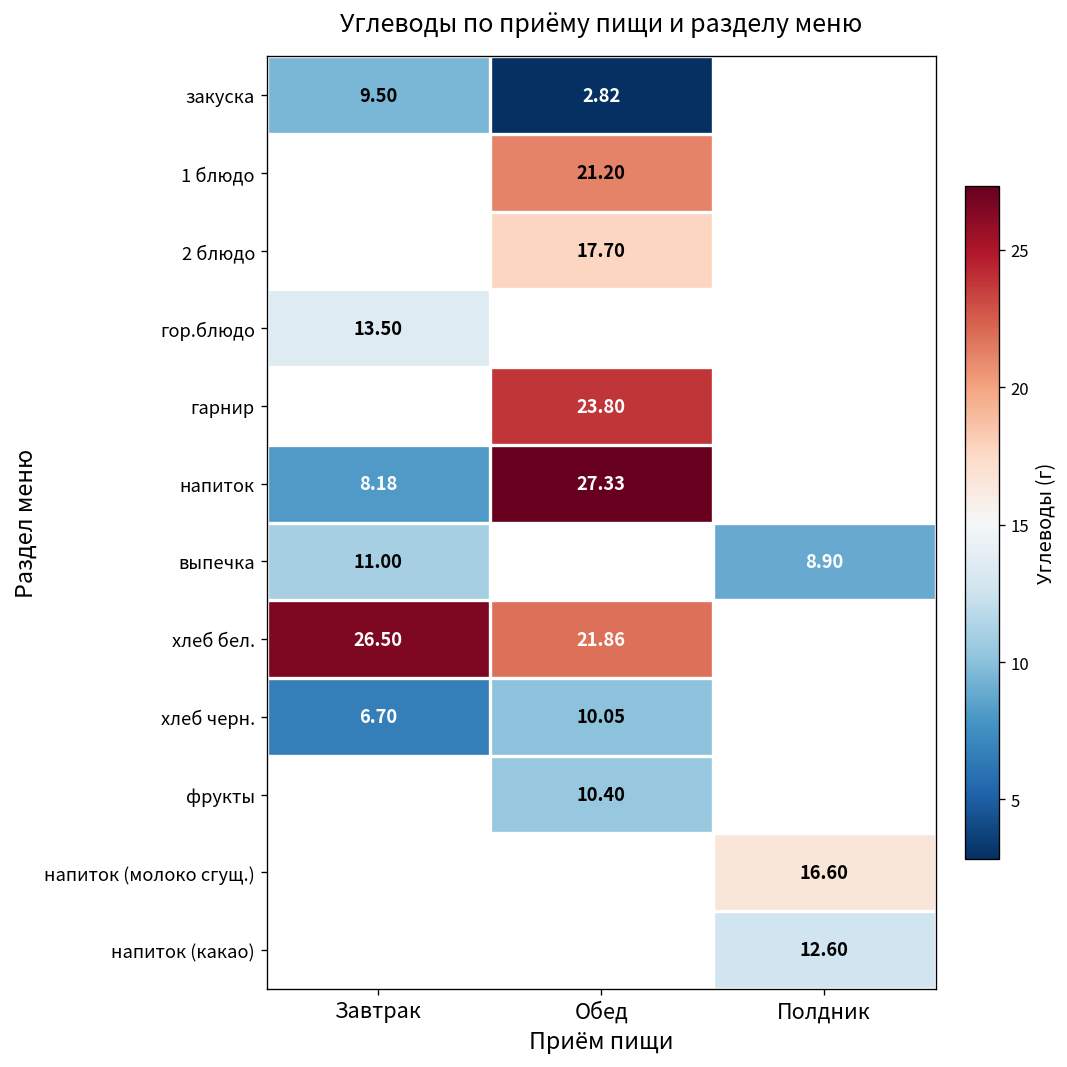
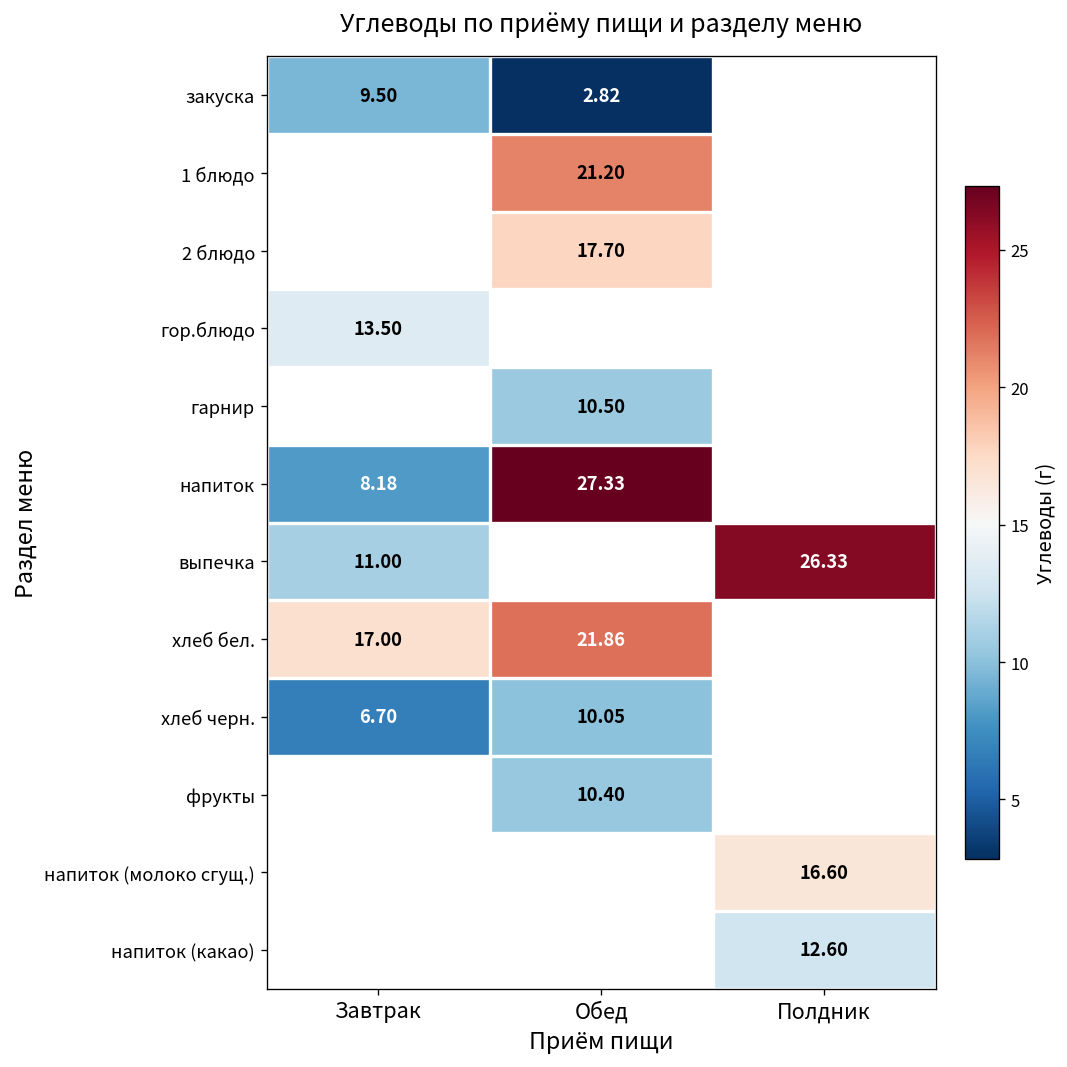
  {
    "закуска": {
      "Завтрак": 9.50,
      "Обед": 2.82
    },
    "1 блюдо": {
      "Обед": 21.20
    },
    "2 блюдо": {
      "Обед": 17.70
    },
    "гор.блюдо": {
      "Завтрак": 13.50
    },
    "гарнир": {
-     "Обед": 23.80
+     "Обед": 10.50
    },
    "напиток": {
      "Завтрак": 8.18,
      "Обед": 27.33
    },
    "выпечка": {
      "Завтрак": 11.00,
-     "Полдник": 8.90
+     "Полдник": 26.33
    },
    "хлеб бел.": {
-     "Завтрак": 26.50,
+     "Завтрак": 17.00,
      "Обед": 21.86
    },
    "хлеб черн.": {
      "Завтрак": 6.70,
      "Обед": 10.05
    },
    "фрукты": {
      "Обед": 10.40
    },
    "напиток (молоко сгущ.)": {
      "Полдник": 16.60
    },
    "напиток (какао)": {
      "Полдник": 12.60
    }
  }
